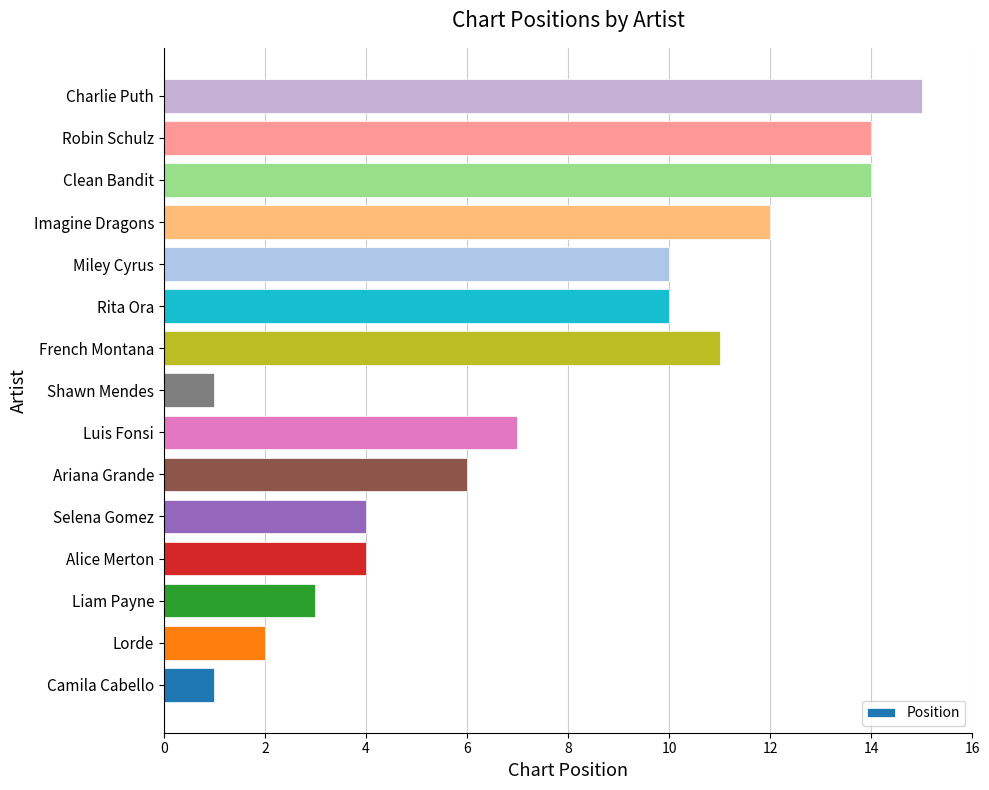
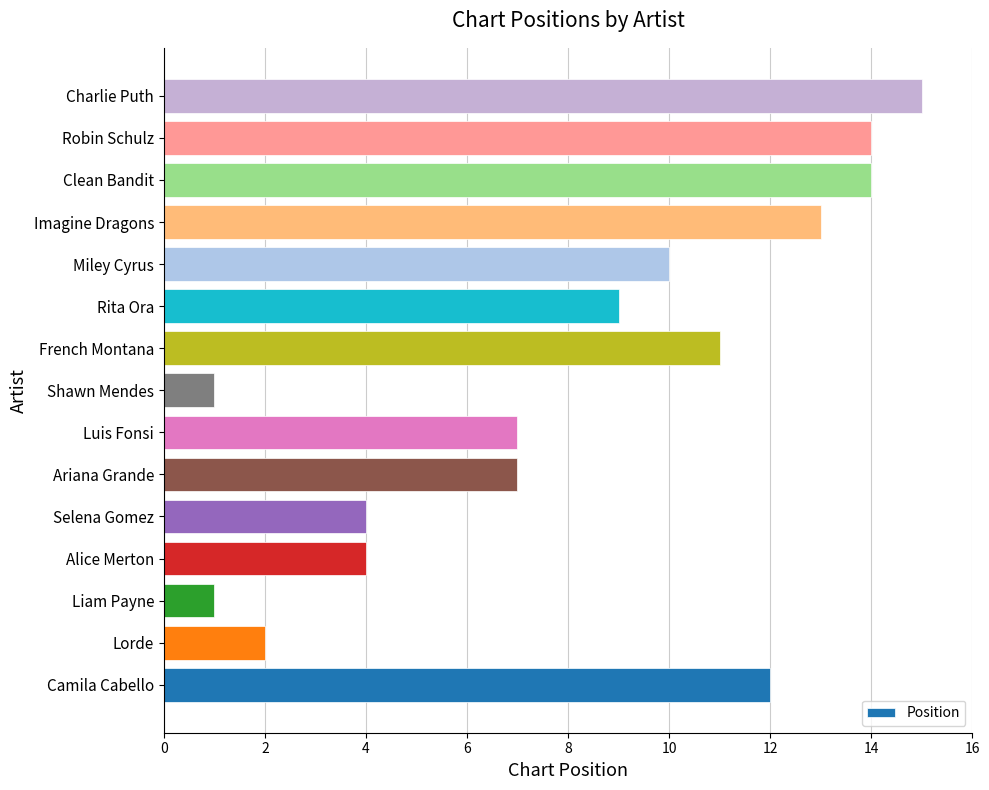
  {
    "Charlie Puth": 15,
    "Robin Schulz": 14,
    "Clean Bandit": 14,
-   "Imagine Dragons": 12,
+   "Imagine Dragons": 13,
    "Miley Cyrus": 10,
-   "Rita Ora": 10,
+   "Rita Ora": 9,
    "French Montana": 11,
    "Shawn Mendes": 1,
    "Luis Fonsi": 7,
-   "Ariana Grande": 6,
+   "Ariana Grande": 7,
    "Selena Gomez": 4,
    "Alice Merton": 4,
-   "Liam Payne": 3,
+   "Liam Payne": 1,
    "Lorde": 2,
-   "Camila Cabello": 1
+   "Camila Cabello": 12
  }
